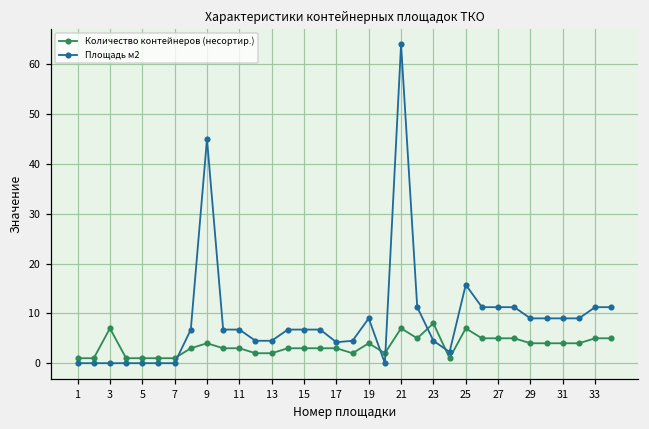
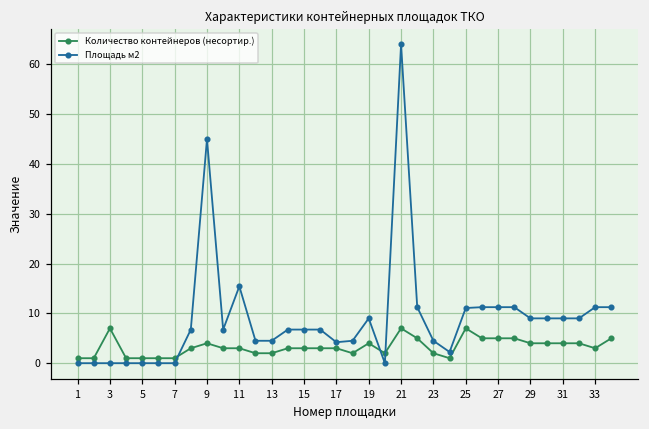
  {
    "Количество контейнеров (несортир.)": {
      "1": 1,
      "3": 7,
      "5": 1,
      "7": 1,
      "9": 4,
      "11": 3,
      "13": 2,
      "15": 3,
      "17": 3,
      "19": 4,
      "21": 7,
-     "23": 8,
+     "23": 2,
      "25": 7,
      "27": 5,
      "29": 4,
      "31": 4,
-     "33": 5
+     "33": 3
    },
    "Площадь м2": {
      "1": 0,
      "3": 0,
      "5": 0,
      "7": 0,
      "9": 45,
-     "11": 7,
+     "11": 15,
      "13": 5,
      "15": 7,
      "17": 4,
      "19": 9,
      "21": 64,
      "23": 5,
-     "25": 16,
+     "25": 11,
      "27": 11,
      "29": 9,
      "31": 9,
      "33": 11
    }
  }
